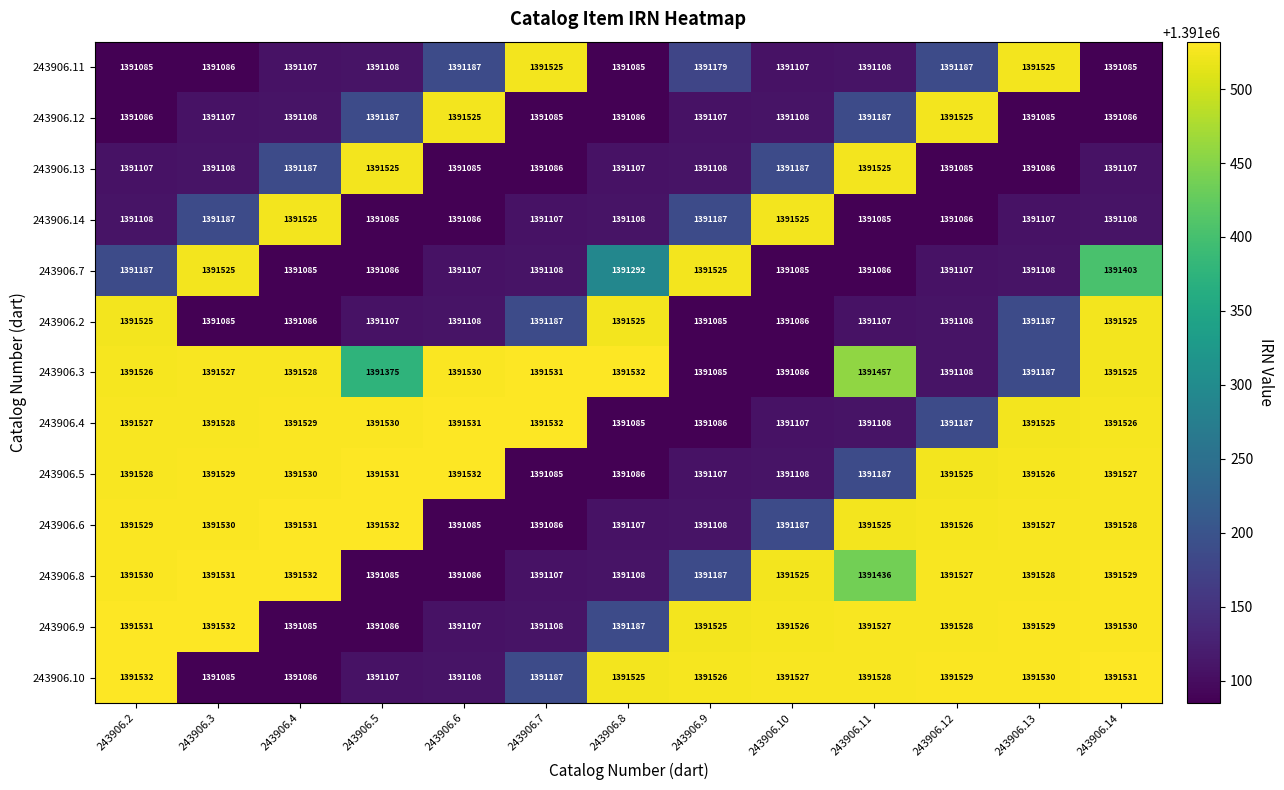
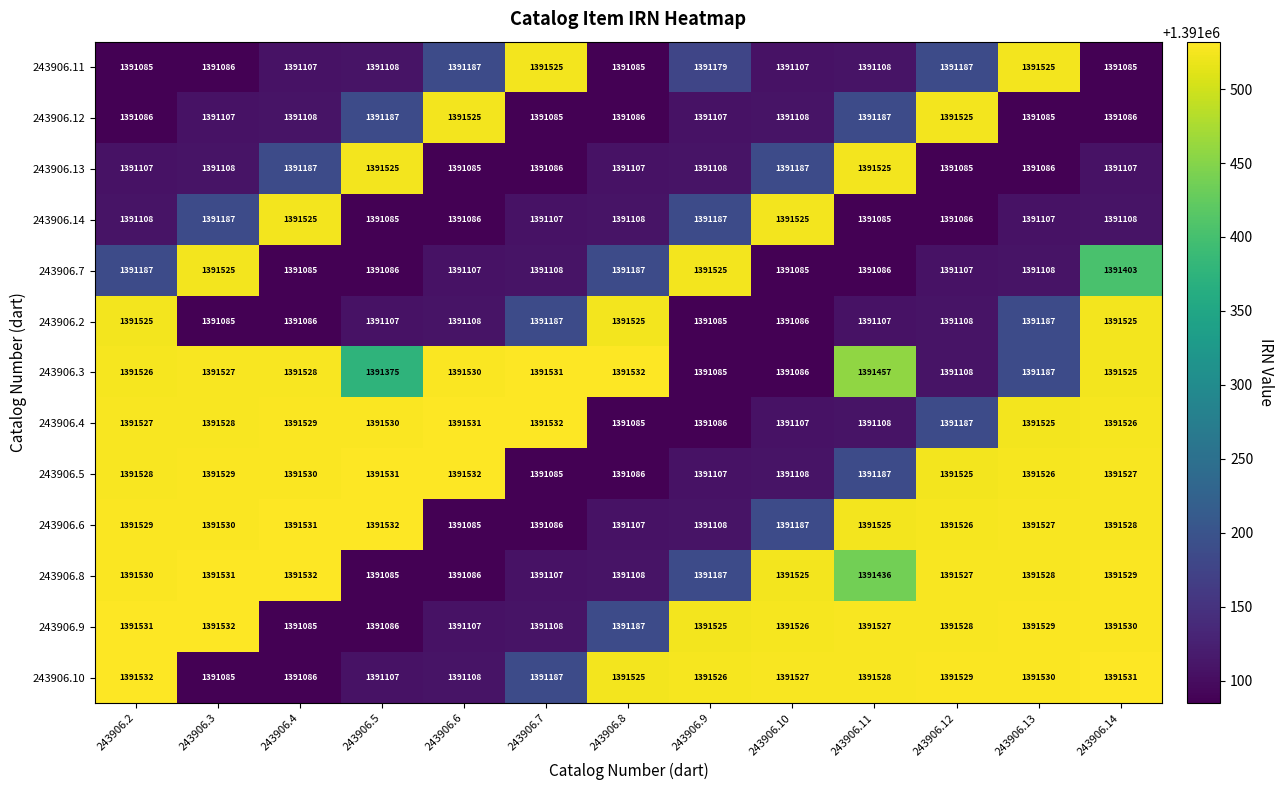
  {
    "243906.11": {
      "243906.2": 1391085,
      "243906.3": 1391086,
      "243906.4": 1391107,
      "243906.5": 1391108,
      "243906.6": 1391187,
      "243906.7": 1391525,
      "243906.8": 1391085,
      "243906.9": 1391179,
      "243906.10": 1391107,
      "243906.11": 1391108,
      "243906.12": 1391187,
      "243906.13": 1391525,
      "243906.14": 1391085
    },
    "243906.12": {
      "243906.2": 1391086,
      "243906.3": 1391107,
      "243906.4": 1391108,
      "243906.5": 1391187,
      "243906.6": 1391525,
      "243906.7": 1391085,
      "243906.8": 1391086,
      "243906.9": 1391107,
      "243906.10": 1391108,
      "243906.11": 1391187,
      "243906.12": 1391525,
      "243906.13": 1391085,
      "243906.14": 1391086
    },
    "243906.13": {
      "243906.2": 1391107,
      "243906.3": 1391108,
      "243906.4": 1391187,
      "243906.5": 1391525,
      "243906.6": 1391085,
      "243906.7": 1391086,
      "243906.8": 1391107,
      "243906.9": 1391108,
      "243906.10": 1391187,
      "243906.11": 1391525,
      "243906.12": 1391085,
      "243906.13": 1391086,
      "243906.14": 1391107
    },
    "243906.14": {
      "243906.2": 1391108,
      "243906.3": 1391187,
      "243906.4": 1391525,
      "243906.5": 1391085,
      "243906.6": 1391086,
      "243906.7": 1391107,
      "243906.8": 1391108,
      "243906.9": 1391187,
      "243906.10": 1391525,
      "243906.11": 1391085,
      "243906.12": 1391086,
      "243906.13": 1391107,
      "243906.14": 1391108
    },
    "243906.7": {
      "243906.2": 1391187,
      "243906.3": 1391525,
      "243906.4": 1391085,
      "243906.5": 1391086,
      "243906.6": 1391107,
      "243906.7": 1391108,
-     "243906.8": 1391292,
+     "243906.8": 1391187,
      "243906.9": 1391525,
      "243906.10": 1391085,
      "243906.11": 1391086,
      "243906.12": 1391107,
      "243906.13": 1391108,
      "243906.14": 1391403
    },
    "243906.2": {
      "243906.2": 1391525,
      "243906.3": 1391085,
      "243906.4": 1391086,
      "243906.5": 1391107,
      "243906.6": 1391108,
      "243906.7": 1391187,
      "243906.8": 1391525,
      "243906.9": 1391085,
      "243906.10": 1391086,
      "243906.11": 1391107,
      "243906.12": 1391108,
      "243906.13": 1391187,
      "243906.14": 1391525
    },
    "243906.3": {
      "243906.2": 1391526,
      "243906.3": 1391527,
      "243906.4": 1391528,
      "243906.5": 1391375,
      "243906.6": 1391530,
      "243906.7": 1391531,
      "243906.8": 1391532,
      "243906.9": 1391085,
      "243906.10": 1391086,
      "243906.11": 1391457,
      "243906.12": 1391108,
      "243906.13": 1391187,
      "243906.14": 1391525
    },
    "243906.4": {
      "243906.2": 1391527,
      "243906.3": 1391528,
      "243906.4": 1391529,
      "243906.5": 1391530,
      "243906.6": 1391531,
      "243906.7": 1391532,
      "243906.8": 1391085,
      "243906.9": 1391086,
      "243906.10": 1391107,
      "243906.11": 1391108,
      "243906.12": 1391187,
      "243906.13": 1391525,
      "243906.14": 1391526
    },
    "243906.5": {
      "243906.2": 1391528,
      "243906.3": 1391529,
      "243906.4": 1391530,
      "243906.5": 1391531,
      "243906.6": 1391532,
      "243906.7": 1391085,
      "243906.8": 1391086,
      "243906.9": 1391107,
      "243906.10": 1391108,
      "243906.11": 1391187,
      "243906.12": 1391525,
      "243906.13": 1391526,
      "243906.14": 1391527
    },
    "243906.6": {
      "243906.2": 1391529,
      "243906.3": 1391530,
      "243906.4": 1391531,
      "243906.5": 1391532,
      "243906.6": 1391085,
      "243906.7": 1391086,
      "243906.8": 1391107,
      "243906.9": 1391108,
      "243906.10": 1391187,
      "243906.11": 1391525,
      "243906.12": 1391526,
      "243906.13": 1391527,
      "243906.14": 1391528
    },
    "243906.8": {
      "243906.2": 1391530,
      "243906.3": 1391531,
      "243906.4": 1391532,
      "243906.5": 1391085,
      "243906.6": 1391086,
      "243906.7": 1391107,
      "243906.8": 1391108,
      "243906.9": 1391187,
      "243906.10": 1391525,
      "243906.11": 1391436,
      "243906.12": 1391527,
      "243906.13": 1391528,
      "243906.14": 1391529
    },
    "243906.9": {
      "243906.2": 1391531,
      "243906.3": 1391532,
      "243906.4": 1391085,
      "243906.5": 1391086,
      "243906.6": 1391107,
      "243906.7": 1391108,
      "243906.8": 1391187,
      "243906.9": 1391525,
      "243906.10": 1391526,
      "243906.11": 1391527,
      "243906.12": 1391528,
      "243906.13": 1391529,
      "243906.14": 1391530
    },
    "243906.10": {
      "243906.2": 1391532,
      "243906.3": 1391085,
      "243906.4": 1391086,
      "243906.5": 1391107,
      "243906.6": 1391108,
      "243906.7": 1391187,
      "243906.8": 1391525,
      "243906.9": 1391526,
      "243906.10": 1391527,
      "243906.11": 1391528,
      "243906.12": 1391529,
      "243906.13": 1391530,
      "243906.14": 1391531
    }
  }
